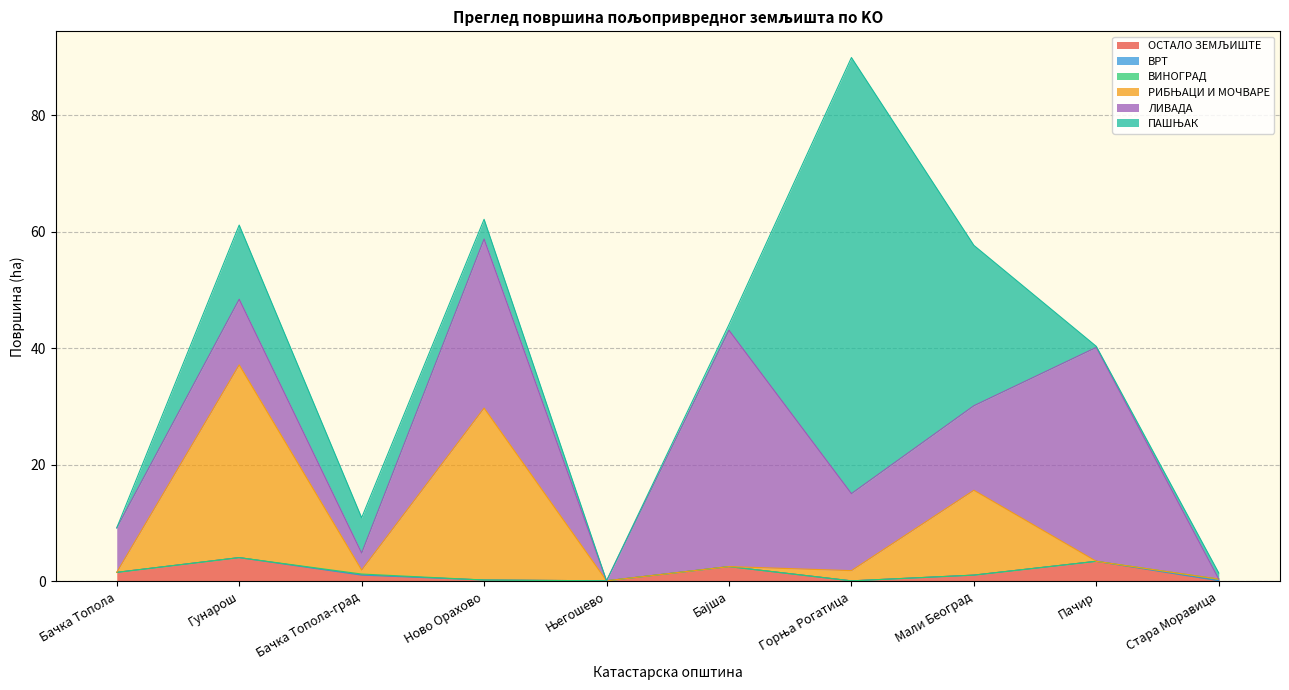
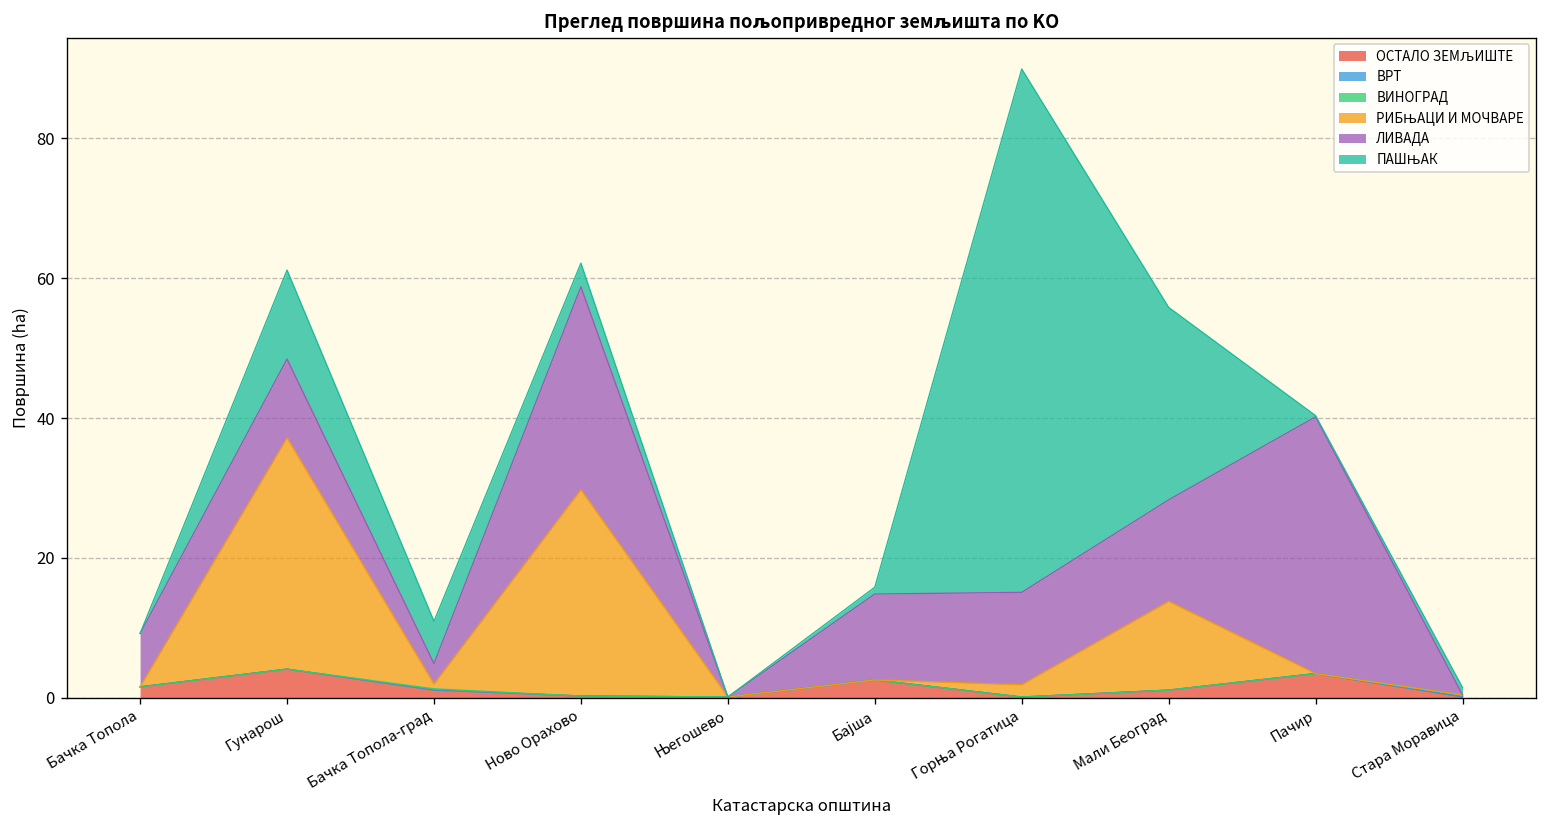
  {
    "РИБЊАЦИ И МОЧВАРЕ": {
      "Гунарош": 33,
      "Бачка Топола-град": 1,
      "Ново Орахово": 30,
      "Горња Рогатица": 2,
-     "Мали Београд": 15
+     "Мали Београд": 13
    },
    "ЛИВАДА": {
      "Гунарош": 11,
      "Бачка Топола-град": 3,
      "Ново Орахово": 29,
-     "Бајша": 41,
+     "Бајша": 12,
      "Горња Рогатица": 13,
      "Мали Београд": 15
    }
  }
